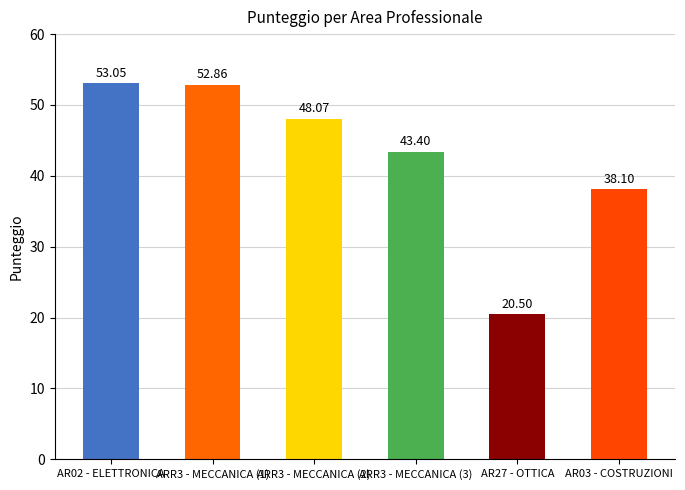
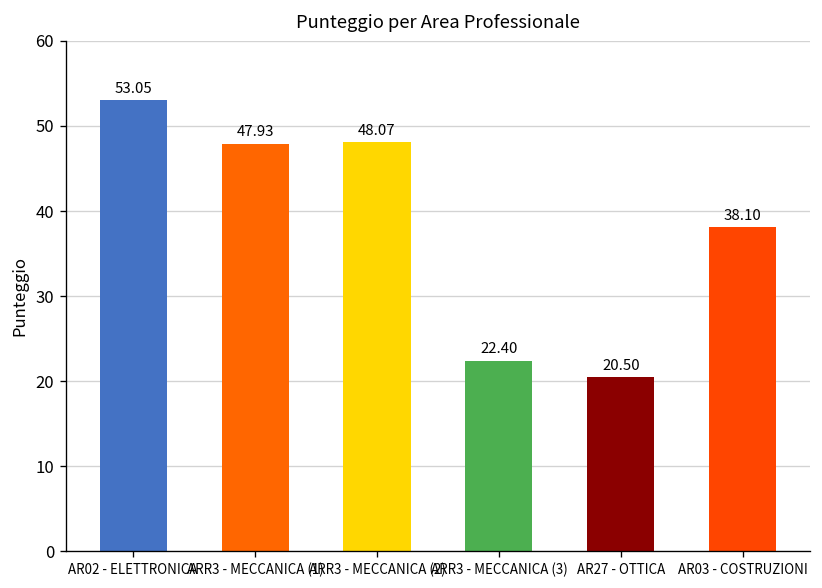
  {
    "AR02 - ELETTRONICA": 53.05,
-   "ARR3 - MECCANICA (1)": 52.86,
+   "ARR3 - MECCANICA (1)": 47.93,
    "ARR3 - MECCANICA (2)": 48.07,
-   "ARR3 - MECCANICA (3)": 43.40,
+   "ARR3 - MECCANICA (3)": 22.40,
    "AR27 - OTTICA": 20.50,
    "AR03 - COSTRUZIONI": 38.10
  }
